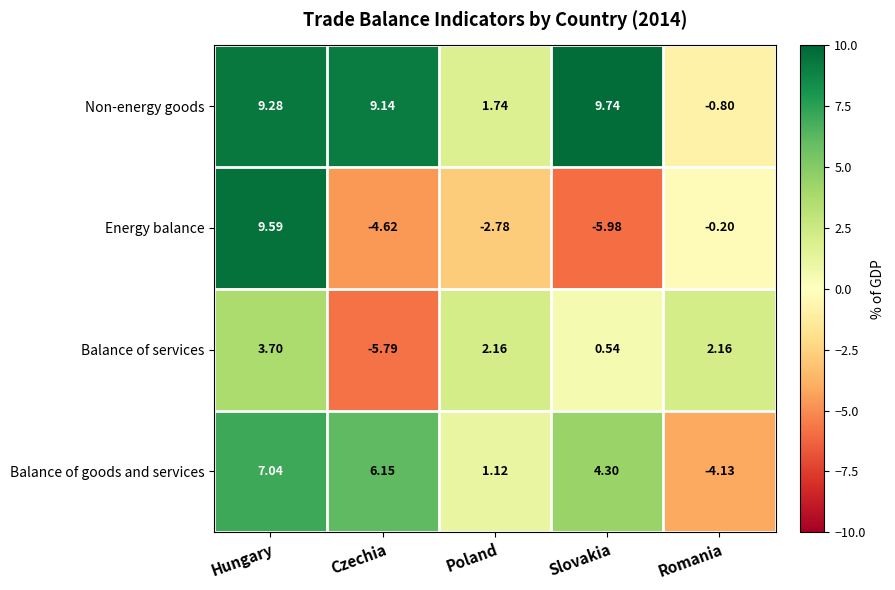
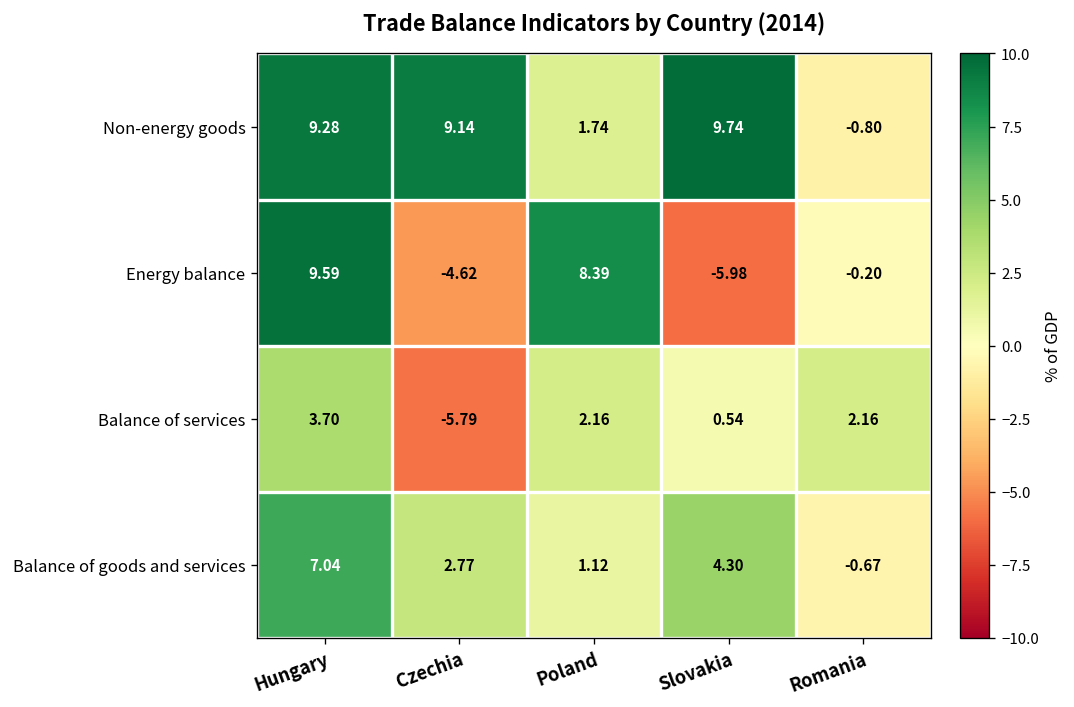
  {
    "Non-energy goods": {
      "Hungary": 9.28,
      "Czechia": 9.14,
      "Poland": 1.74,
      "Slovakia": 9.74,
      "Romania": -0.80
    },
    "Energy balance": {
      "Hungary": 9.59,
      "Czechia": -4.62,
-     "Poland": -2.78,
+     "Poland": 8.39,
      "Slovakia": -5.98,
      "Romania": -0.20
    },
    "Balance of services": {
      "Hungary": 3.70,
      "Czechia": -5.79,
      "Poland": 2.16,
      "Slovakia": 0.54,
      "Romania": 2.16
    },
    "Balance of goods and services": {
      "Hungary": 7.04,
-     "Czechia": 6.15,
+     "Czechia": 2.77,
      "Poland": 1.12,
      "Slovakia": 4.30,
-     "Romania": -4.13
+     "Romania": -0.67
    }
  }
